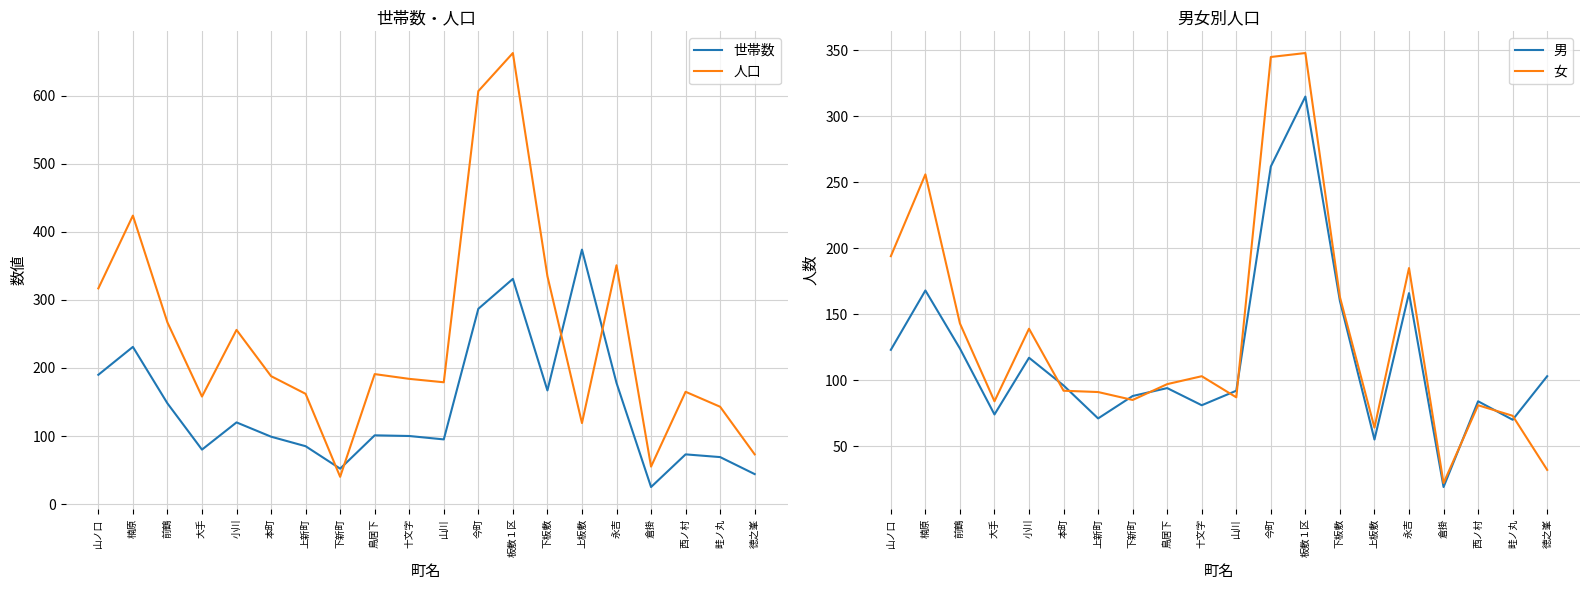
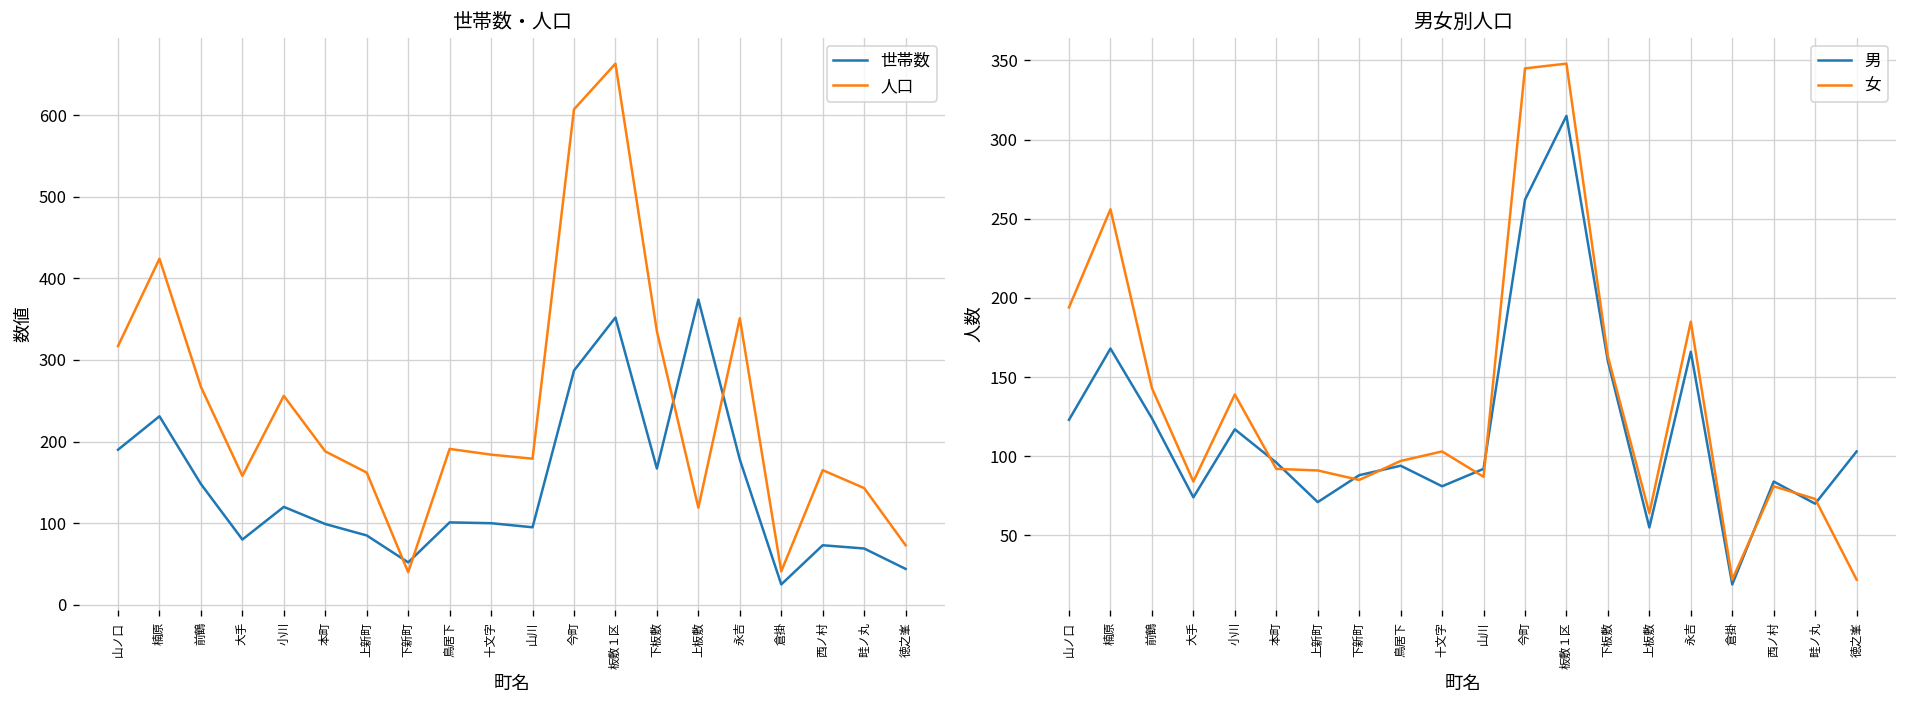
  {
    "世帯数・人口": {
      "世帯数": {
        "山ノ口": 190,
        "楠原": 230,
        "前鶴": 150,
        "大手": 80,
        "小川": 120,
        "本町": 100,
        "上新町": 90,
        "下新町": 50,
        "鳥居下": 100,
        "十文字": 100,
        "山川": 100,
        "今町": 290,
-       "板敷１区": 330,
+       "板敷１区": 350,
        "下板敷": 170,
        "上板敷": 370,
        "永吉": 180,
        "倉掛": 30,
        "西ノ村": 70,
        "畦ノ丸": 70,
        "徳之峯": 40
      },
      "人口": {
        "山ノ口": 320,
        "楠原": 420,
        "前鶴": 270,
        "大手": 160,
        "小川": 260,
        "本町": 190,
        "上新町": 160,
        "下新町": 40,
        "鳥居下": 190,
        "十文字": 180,
        "山川": 180,
        "今町": 610,
        "板敷１区": 660,
        "下板敷": 340,
        "上板敷": 120,
        "永吉": 350,
-       "倉掛": 60,
+       "倉掛": 40,
        "西ノ村": 170,
        "畦ノ丸": 140,
        "徳之峯": 70
      }
    },
    "男女別人口": {
      "男": {
        "山ノ口": 123,
        "楠原": 168,
        "前鶴": 124,
        "大手": 74,
        "小川": 117,
        "本町": 96,
        "上新町": 71,
        "下新町": 88,
        "鳥居下": 94,
        "十文字": 81,
        "山川": 92,
        "今町": 262,
        "板敷１区": 315,
        "下板敷": 160,
        "上板敷": 55,
        "永吉": 166,
        "倉掛": 19,
        "西ノ村": 84,
        "畦ノ丸": 70,
        "徳之峯": 103
      },
      "女": {
        "山ノ口": 194,
        "楠原": 256,
        "前鶴": 143,
        "大手": 84,
        "小川": 139,
        "本町": 92,
        "上新町": 91,
        "下新町": 85,
        "鳥居下": 97,
        "十文字": 103,
        "山川": 87,
        "今町": 345,
        "板敷１区": 348,
        "下板敷": 163,
        "上板敷": 64,
        "永吉": 185,
        "倉掛": 22,
        "西ノ村": 81,
        "畦ノ丸": 73,
-       "徳之峯": 32
+       "徳之峯": 22
      }
    }
  }
